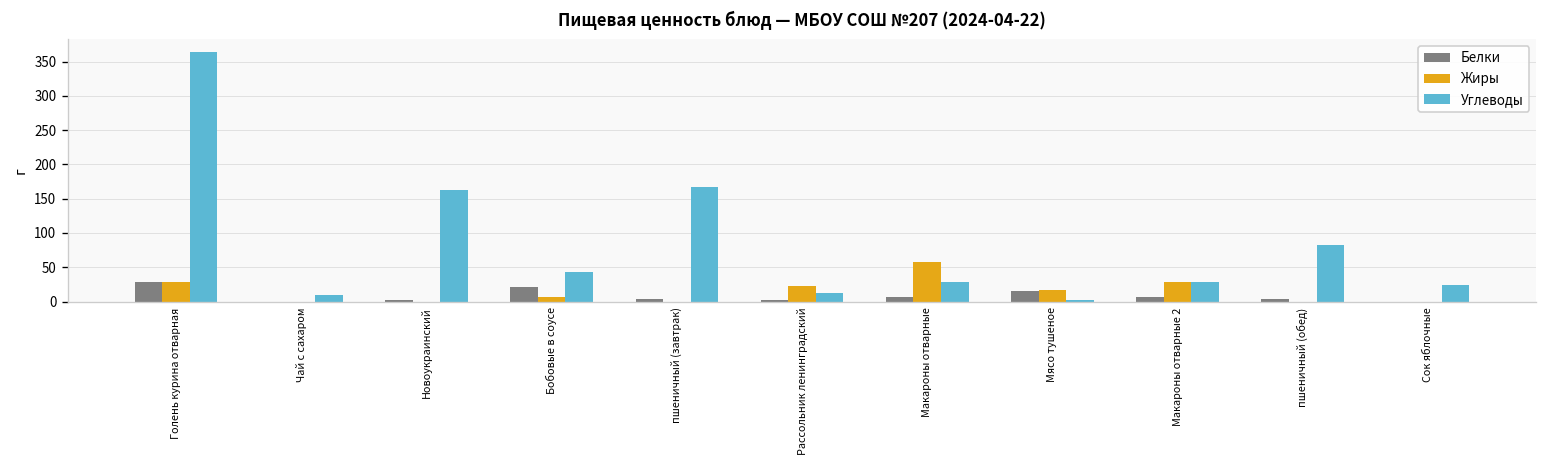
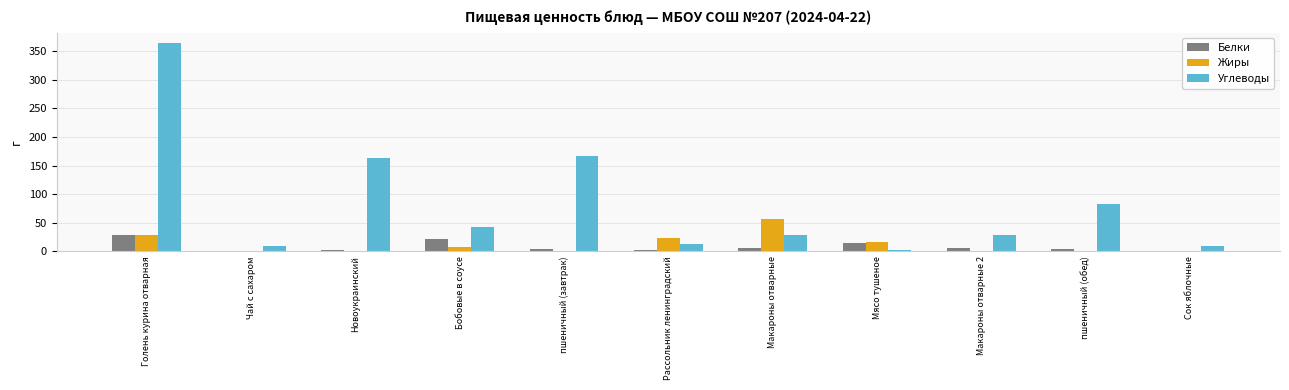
  {
    "Белки": {
      "Голень курина отварная": 30,
      "Чай с сахаром": 0,
      "Бобовые в соусе": 20,
      "Макароны отварные": 10,
      "Мясо тушеное": 20,
      "Макароны отварные 2": 10,
      "Сок яблочные": 0
    },
    "Жиры": {
      "Голень курина отварная": 30,
      "Чай с сахаром": 0,
      "Новоукраинский": 0,
      "Бобовые в соусе": 10,
      "пшеничный (завтрак)": 0,
      "Рассольник ленинградский": 20,
      "Макароны отварные": 60,
      "Мясо тушеное": 20,
-     "Макароны отварные 2": 30,
+     "Макароны отварные 2": 0,
      "пшеничный (обед)": 0,
      "Сок яблочные": 0
    },
    "Углеводы": {
      "Голень курина отварная": 360,
      "Чай с сахаром": 10,
      "Новоукраинский": 160,
      "Бобовые в соусе": 40,
      "пшеничный (завтрак)": 170,
      "Рассольник ленинградский": 10,
      "Макароны отварные": 30,
      "Макароны отварные 2": 30,
      "пшеничный (обед)": 80,
-     "Сок яблочные": 20
+     "Сок яблочные": 10
    }
  }
